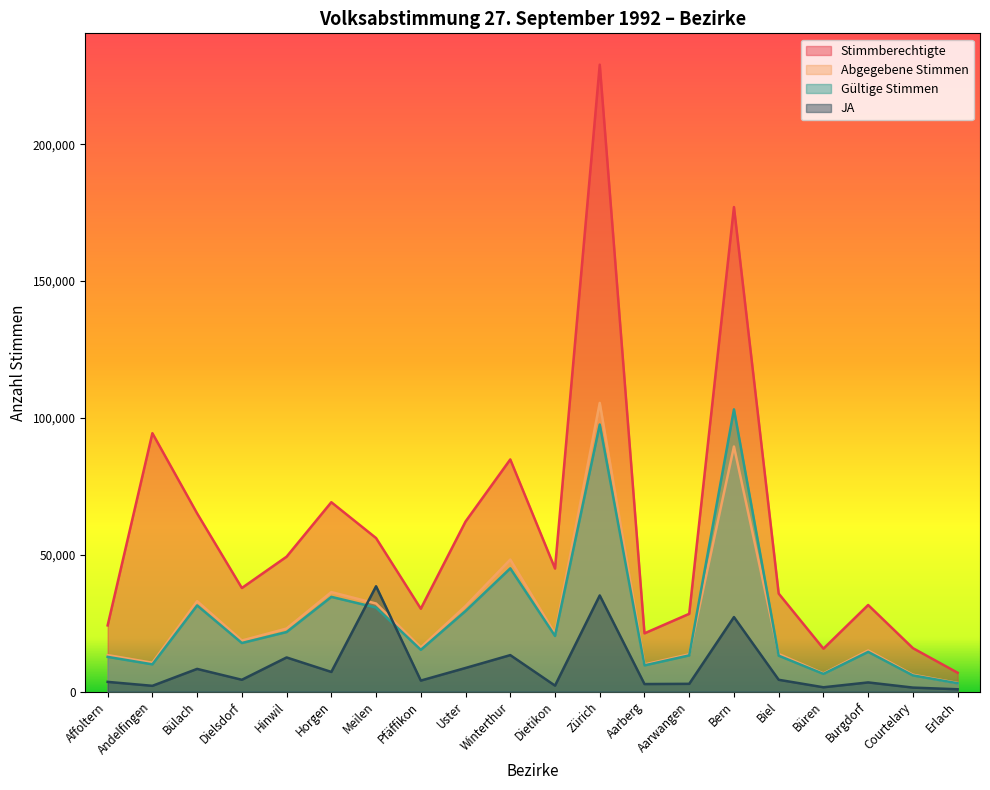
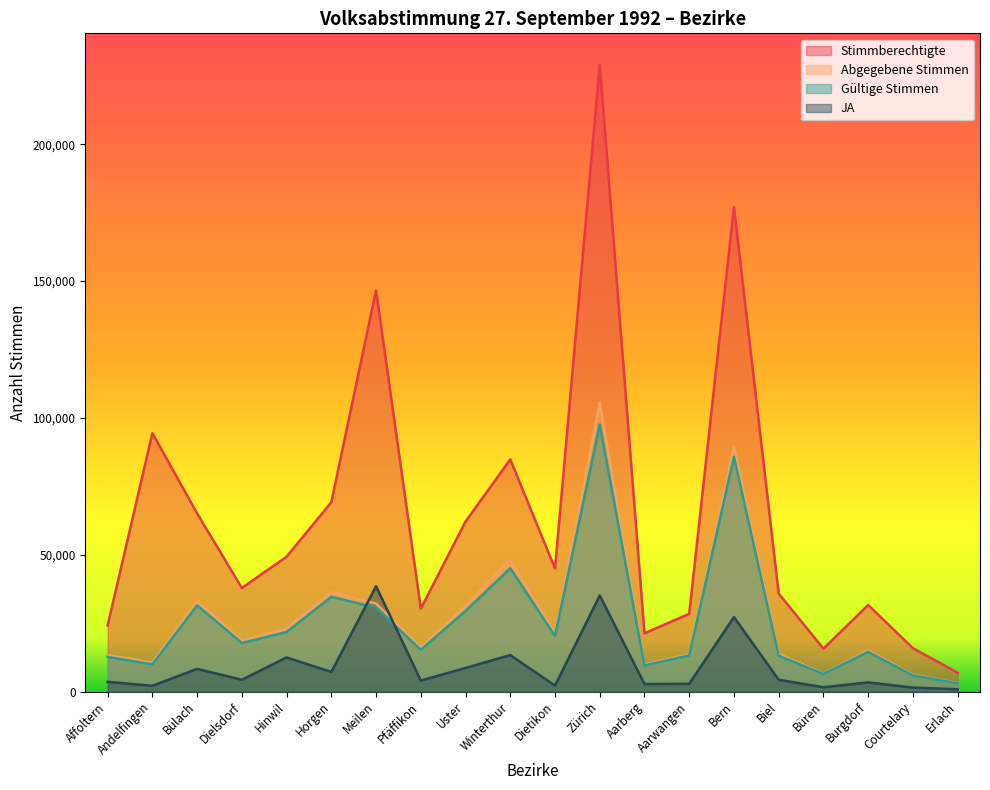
  {
    "Stimmberechtigte": {
      "Affoltern": "24,000",
      "Andelfingen": "94,000",
      "Bülach": "65,000",
      "Dielsdorf": "38,000",
      "Hinwil": "49,000",
      "Horgen": "69,000",
-     "Meilen": "56,000",
+     "Meilen": "147,000",
      "Pfäffikon": "30,000",
      "Uster": "62,000",
      "Winterthur": "85,000",
      "Dietikon": "45,000",
      "Zürich": "229,000",
      "Aarberg": "21,000",
      "Aarwangen": "28,000",
      "Bern": "177,000",
      "Biel": "36,000",
      "Büren": "16,000",
      "Burgdorf": "32,000",
      "Courtelary": "16,000",
      "Erlach": "7,000"
    },
    "Abgegebene Stimmen": {
      "Bülach": "33,000",
      "Hinwil": "23,000",
      "Horgen": "36,000",
      "Meilen": "32,000",
      "Uster": "31,000",
      "Winterthur": "48,000",
      "Zürich": "105,000",
      "Bern": "90,000"
    },
    "Gültige Stimmen": {
      "Bülach": "31,000",
      "Hinwil": "22,000",
      "Horgen": "35,000",
      "Meilen": "31,000",
      "Uster": "29,000",
      "Winterthur": "45,000",
      "Zürich": "98,000",
-     "Bern": "103,000"
+     "Bern": "86,000"
    },
    "JA": {
      "Affoltern": "4,000",
      "Andelfingen": "2,000",
      "Bülach": "8,000",
      "Dielsdorf": "4,000",
      "Hinwil": "12,000",
      "Horgen": "7,000",
      "Meilen": "38,000",
      "Pfäffikon": "4,000",
      "Uster": "9,000",
      "Winterthur": "13,000",
      "Dietikon": "2,000",
      "Zürich": "35,000",
      "Aarberg": "3,000",
      "Aarwangen": "3,000",
      "Bern": "27,000",
      "Biel": "4,000",
      "Büren": "2,000",
      "Burgdorf": "3,000",
      "Courtelary": "1,000",
      "Erlach": "1,000"
    }
  }
